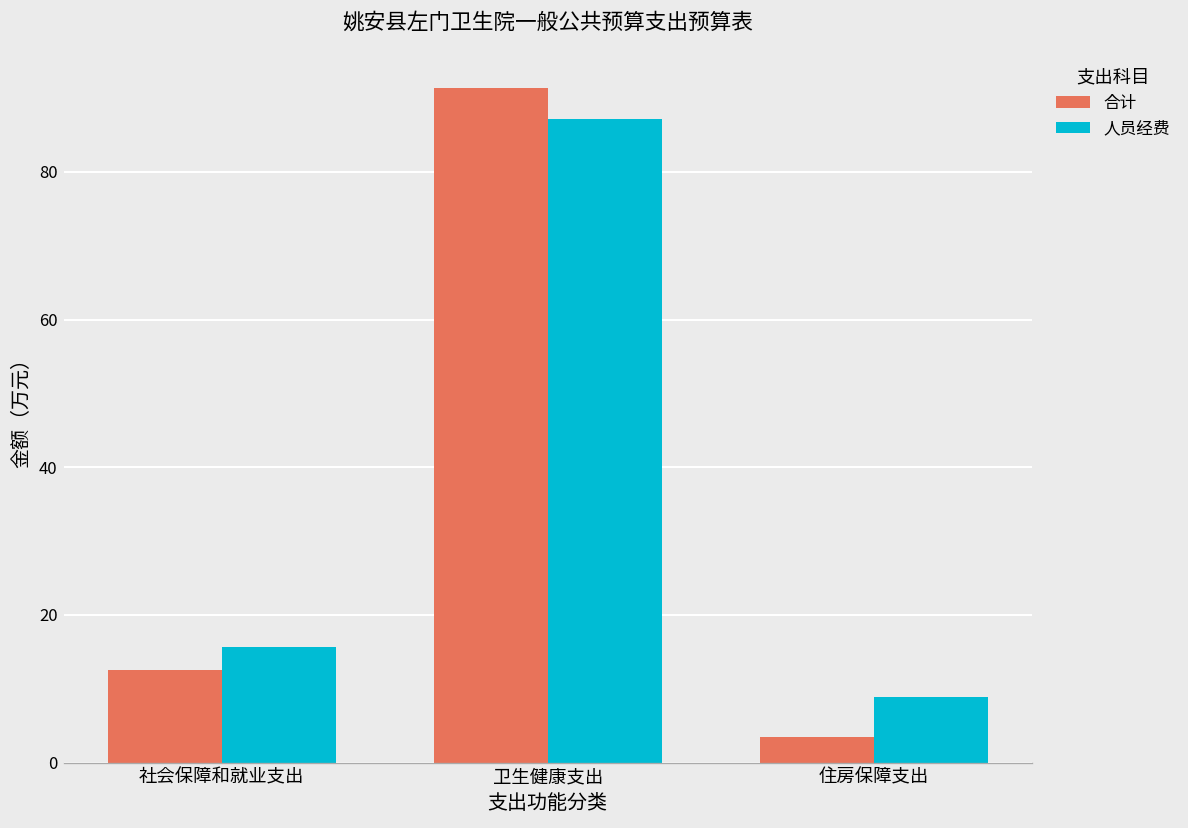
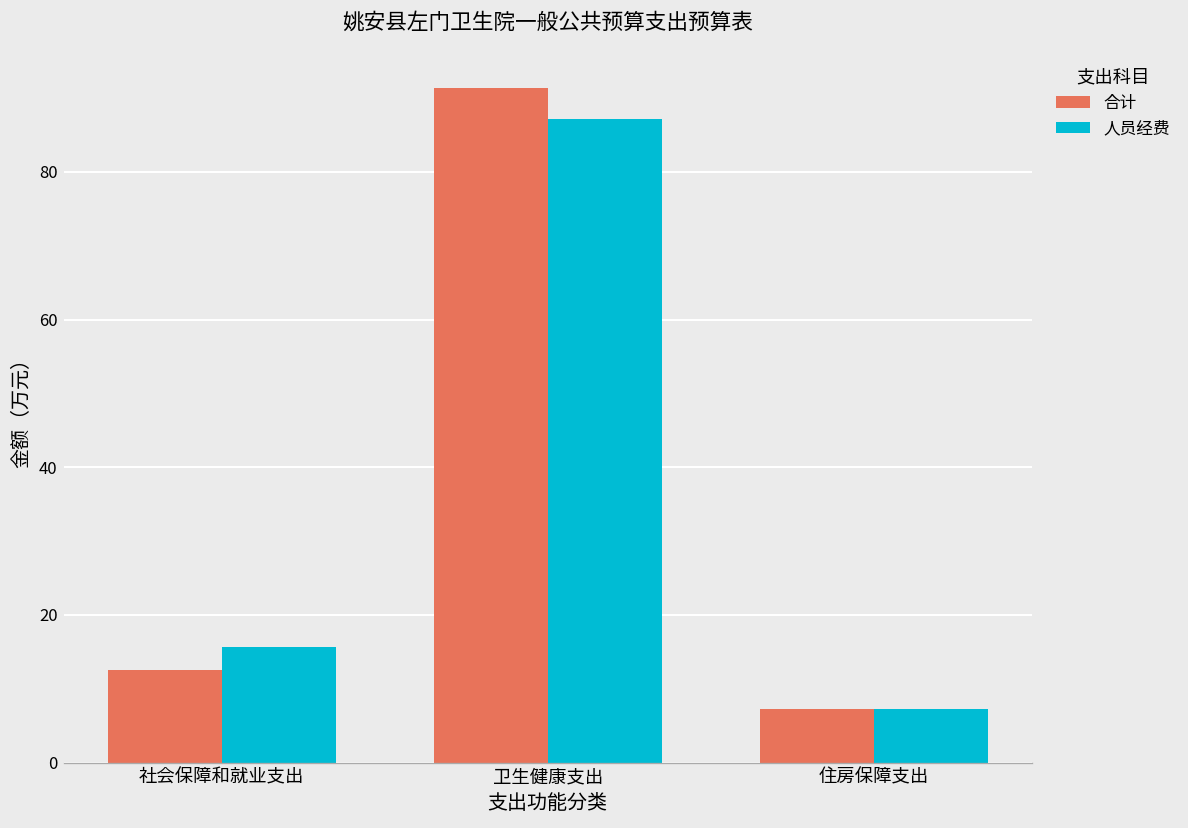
  {
    "合计": {
      "社会保障和就业支出": 13,
      "卫生健康支出": 91,
-     "住房保障支出": 3
+     "住房保障支出": 7
    },
    "人员经费": {
      "社会保障和就业支出": 16,
      "卫生健康支出": 87,
-     "住房保障支出": 9
+     "住房保障支出": 7
    }
  }
